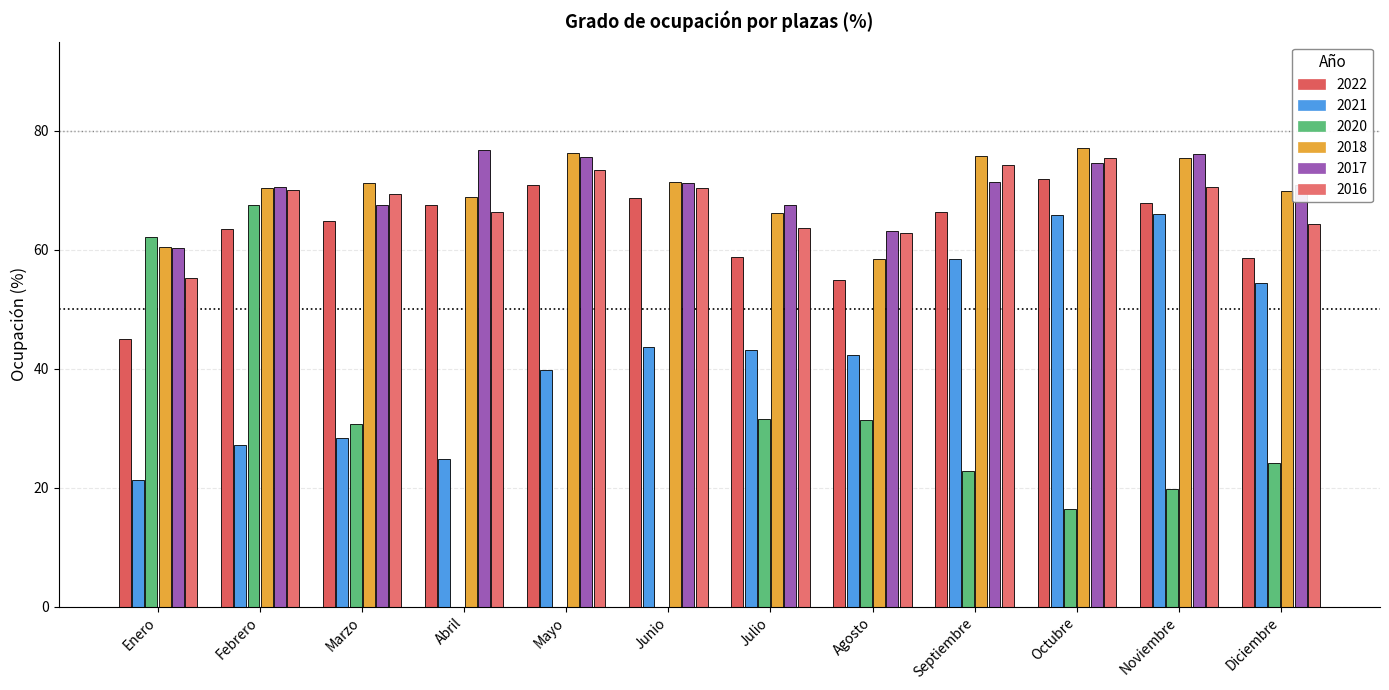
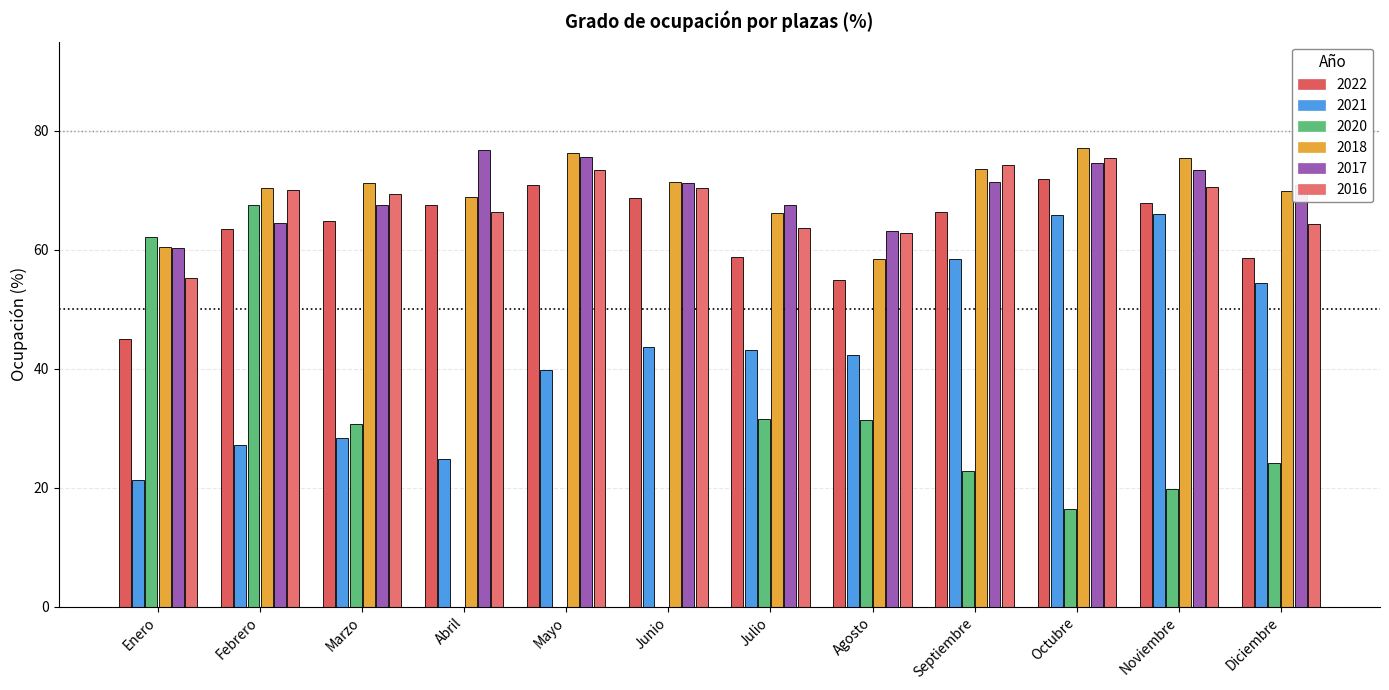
  {
    "2021": {
      "Enero": 21,
      "Febrero": 27,
      "Marzo": 28,
      "Abril": 25,
      "Mayo": 40,
      "Junio": 44,
      "Julio": 43,
      "Agosto": 42,
      "Septiembre": 58,
      "Octubre": 66,
      "Noviembre": 66,
      "Diciembre": 54
    },
    "2020": {
      "Enero": 62,
      "Febrero": 68,
      "Marzo": 31,
      "Abril": 0,
      "Mayo": 0,
      "Junio": 0,
      "Julio": 32,
      "Agosto": 31,
      "Septiembre": 23,
      "Octubre": 16,
      "Noviembre": 20,
      "Diciembre": 24
    },
    "2018": {
      "Enero": 61,
      "Febrero": 70,
      "Marzo": 71,
      "Abril": 69,
      "Mayo": 76,
      "Junio": 71,
      "Julio": 66,
      "Agosto": 59,
-     "Septiembre": 76,
+     "Septiembre": 74,
      "Octubre": 77,
      "Noviembre": 75,
      "Diciembre": 70
    },
    "2017": {
      "Enero": 60,
-     "Febrero": 71,
+     "Febrero": 65,
      "Marzo": 67,
      "Abril": 77,
      "Mayo": 76,
      "Junio": 71,
      "Julio": 68,
      "Agosto": 63,
      "Septiembre": 71,
      "Octubre": 75,
-     "Noviembre": 76
+     "Noviembre": 73
    }
  }
